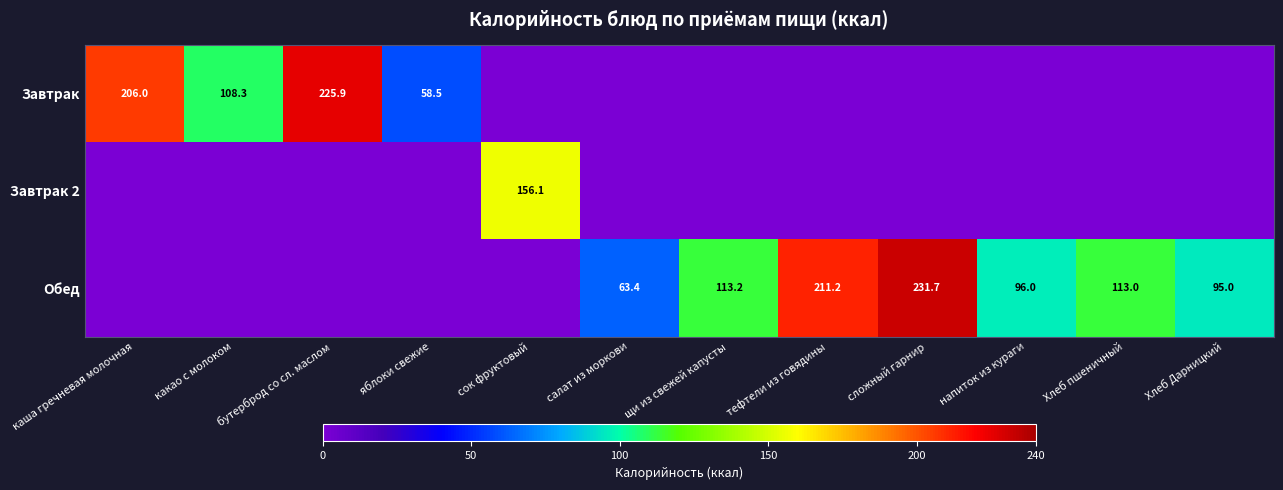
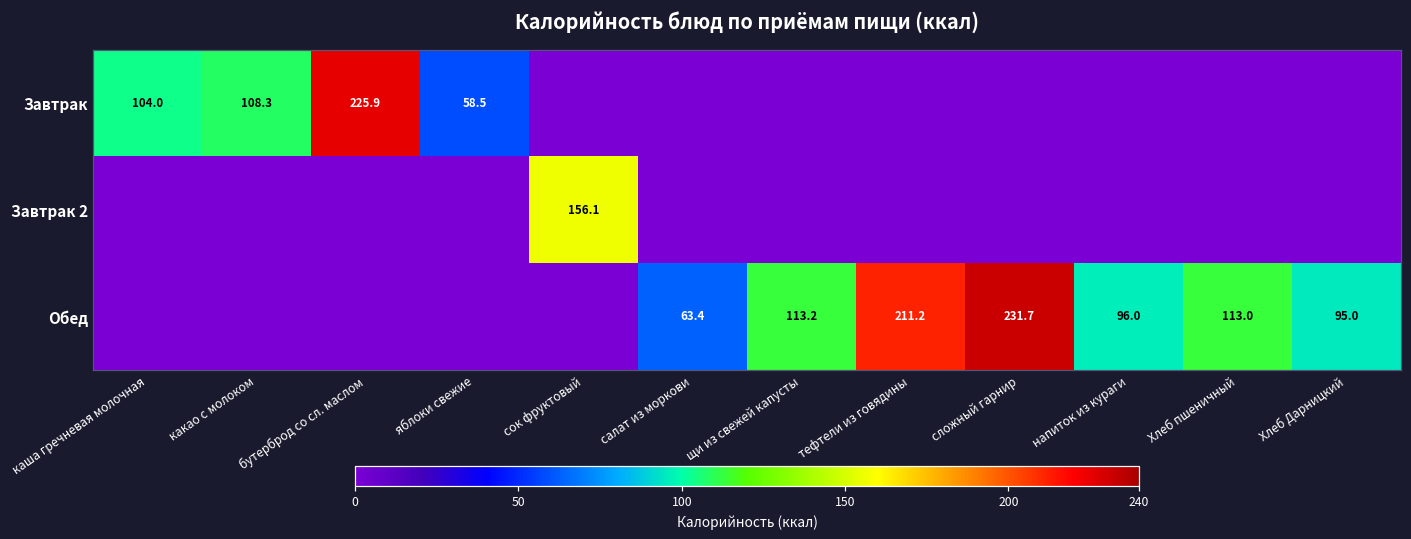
  {
    "Завтрак": {
-     "каша гречневая молочная": 206.0,
+     "каша гречневая молочная": 104.0,
      "какао с молоком": 108.3,
      "бутерброд со сл. маслом": 225.9,
      "яблоки свежие": 58.5
    },
    "Завтрак 2": {
      "сок фруктовый": 156.1
    },
    "Обед": {
      "салат из моркови": 63.4,
      "щи из свежей капусты": 113.2,
      "тефтели из говядины": 211.2,
      "сложный гарнир": 231.7,
      "напиток из кураги": 96.0,
      "Хлеб пшеничный": 113.0,
      "Хлеб Дарницкий": 95.0
    }
  }
